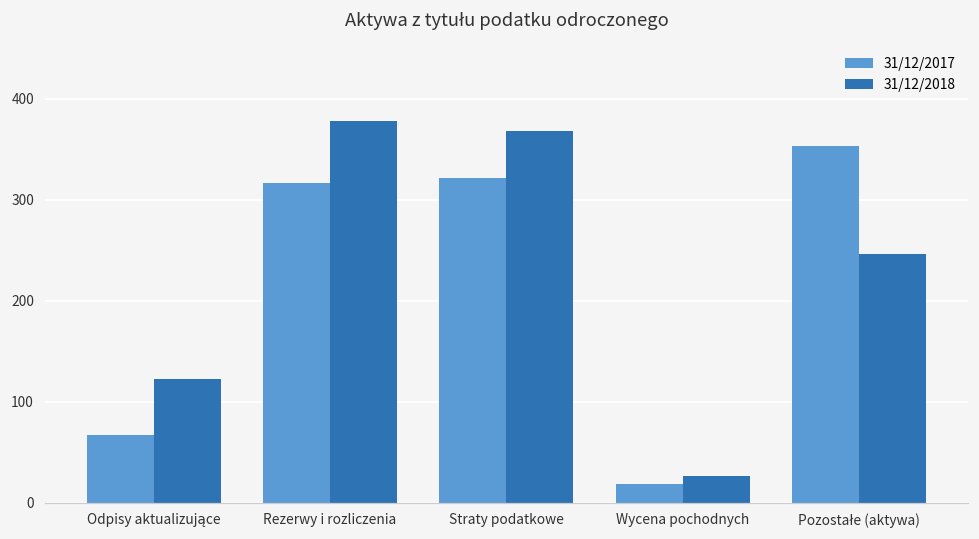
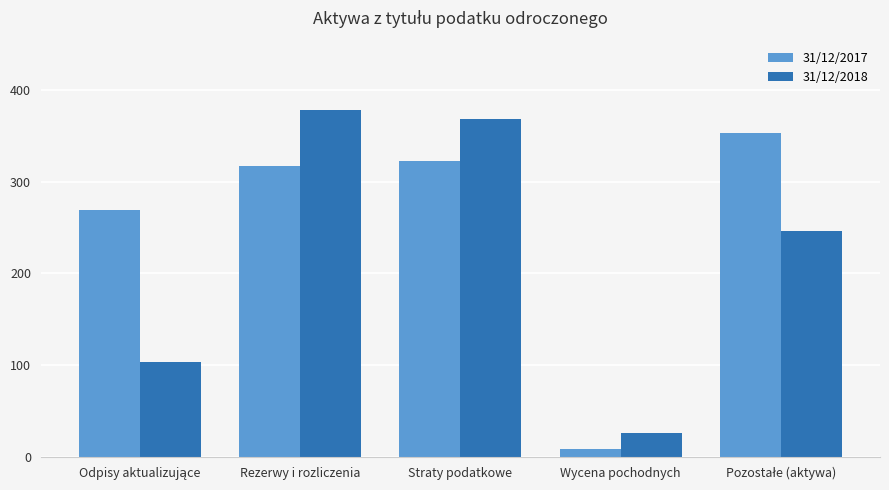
  {
    "31/12/2017": {
-     "Odpisy aktualizujące": 70,
+     "Odpisy aktualizujące": 270,
      "Rezerwy i rozliczenia": 320,
      "Straty podatkowe": 320,
-     "Wycena pochodnych": 20,
+     "Wycena pochodnych": 10,
      "Pozostałe (aktywa)": 350
    },
    "31/12/2018": {
-     "Odpisy aktualizujące": 120,
+     "Odpisy aktualizujące": 100,
      "Rezerwy i rozliczenia": 380,
      "Straty podatkowe": 370,
      "Wycena pochodnych": 30,
      "Pozostałe (aktywa)": 250
    }
  }
